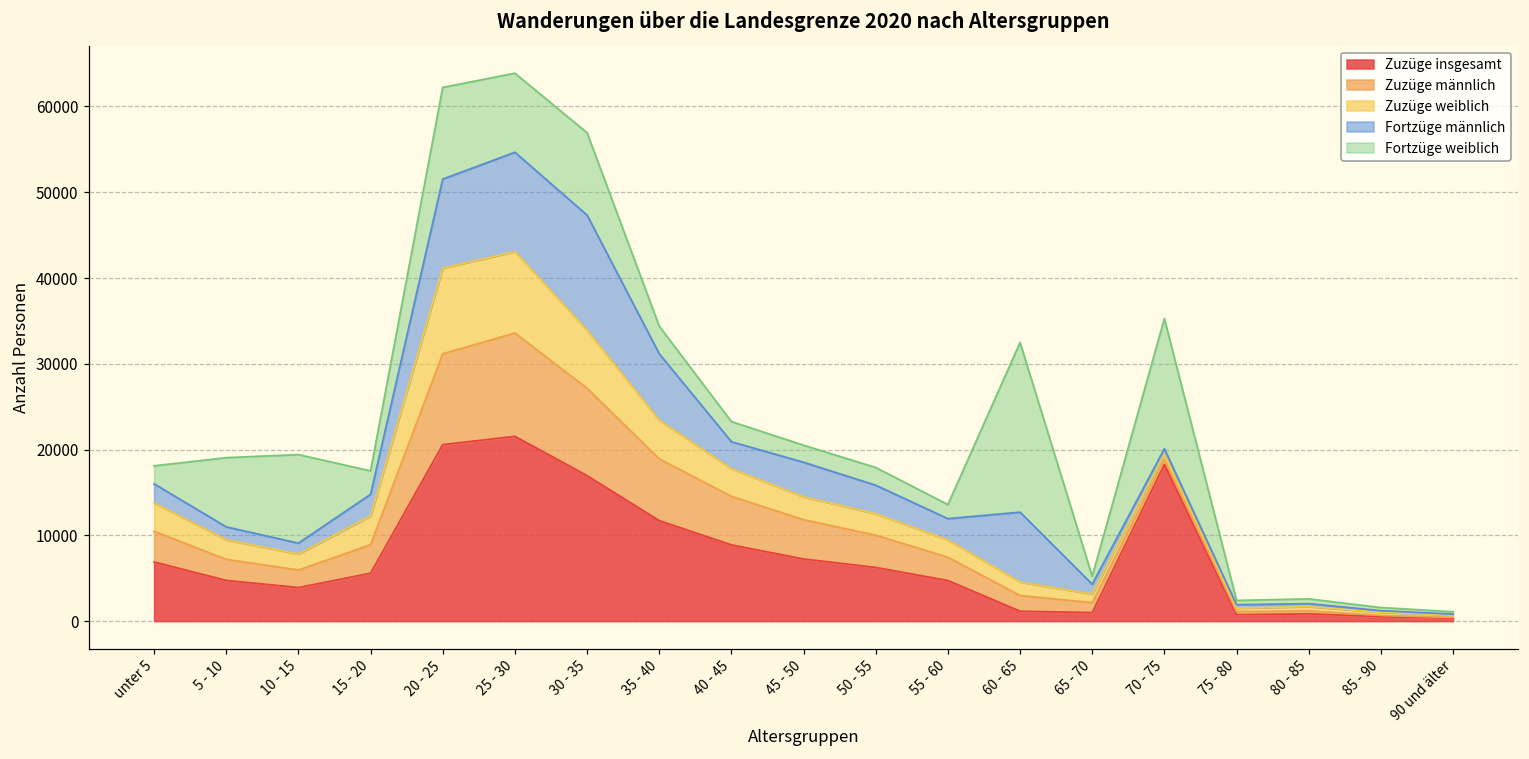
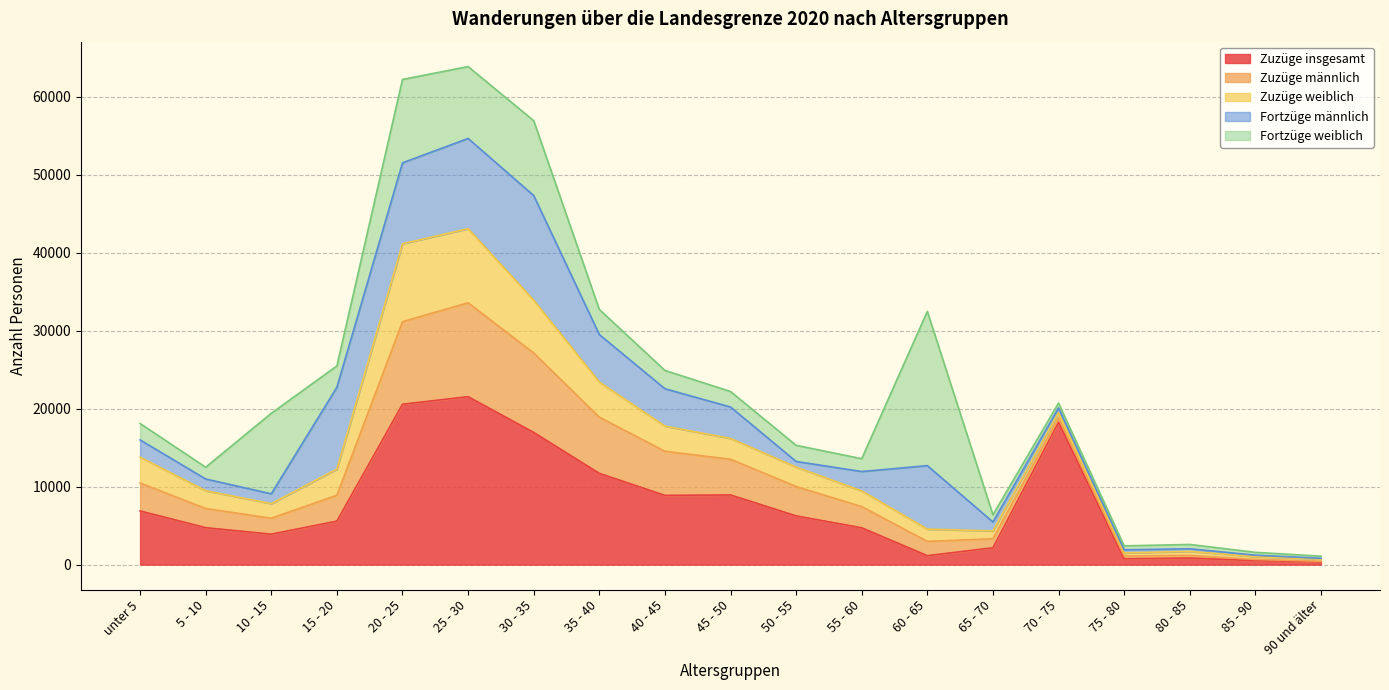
  {
    "Zuzüge insgesamt": {
      "unter 5": 7000,
      "5 - 10": 5000,
      "10 - 15": 4000,
      "15 - 20": 6000,
      "20 - 25": 21000,
      "25 - 30": 22000,
      "30 - 35": 17000,
      "35 - 40": 12000,
      "40 - 45": 9000,
-     "45 - 50": 7000,
+     "45 - 50": 9000,
      "50 - 55": 6000,
      "55 - 60": 5000,
      "60 - 65": 1000,
-     "65 - 70": 1000,
+     "65 - 70": 2000,
      "70 - 75": 18000,
      "75 - 80": 1000,
      "80 - 85": 1000
    },
    "Fortzüge männlich": {
      "unter 5": 2000,
      "5 - 10": 2000,
      "10 - 15": 1000,
-     "15 - 20": 3000,
+     "15 - 20": 11000,
      "20 - 25": 10000,
      "25 - 30": 12000,
      "30 - 35": 13000,
-     "35 - 40": 8000,
-     "40 - 45": 3000,
+     "35 - 40": 6000,
+     "40 - 45": 5000,
      "45 - 50": 4000,
-     "50 - 55": 3000,
+     "50 - 55": 1000,
      "55 - 60": 2000,
      "60 - 65": 8000,
      "65 - 70": 1000,
      "70 - 75": 1000,
      "75 - 80": 0,
      "80 - 85": 0
    },
    "Fortzüge weiblich": {
      "unter 5": 2000,
-     "5 - 10": 8000,
+     "5 - 10": 2000,
      "10 - 15": 10000,
      "15 - 20": 3000,
      "20 - 25": 11000,
      "25 - 30": 9000,
      "30 - 35": 10000,
      "35 - 40": 3000,
      "40 - 45": 2000,
      "45 - 50": 2000,
      "50 - 55": 2000,
      "55 - 60": 2000,
      "60 - 65": 20000,
      "65 - 70": 1000,
-     "70 - 75": 15000,
+     "70 - 75": 1000,
      "75 - 80": 1000,
      "80 - 85": 1000,
      "85 - 90": 0
    }
  }
